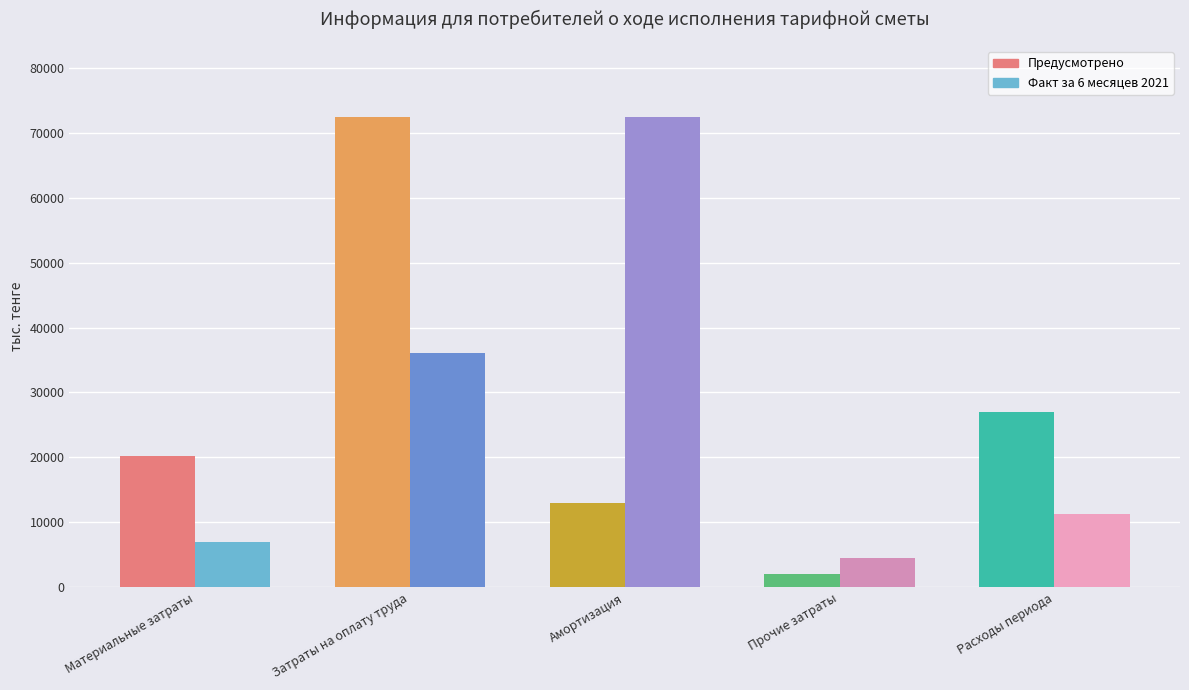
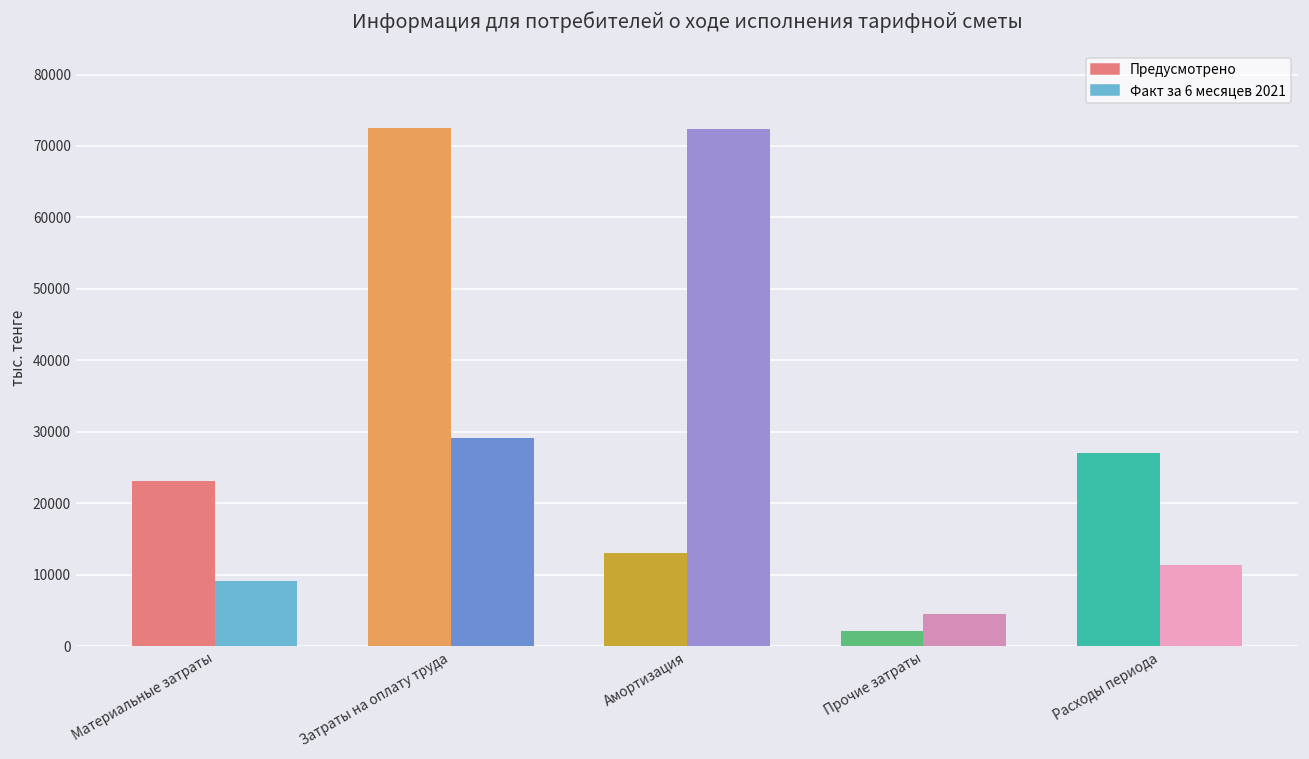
  {
    "Предусмотрено": {
-     "Материальные затраты": 20000,
+     "Материальные затраты": 23000,
      "Затраты на оплату труда": 72000,
      "Амортизация": 13000,
      "Прочие затраты": 2000,
      "Расходы периода": 27000
    },
    "Факт за 6 месяцев 2021": {
-     "Материальные затраты": 7000,
-     "Затраты на оплату труда": 36000,
+     "Материальные затраты": 9000,
+     "Затраты на оплату труда": 29000,
      "Амортизация": 72000,
      "Прочие затраты": 4000,
      "Расходы периода": 11000
    }
  }
